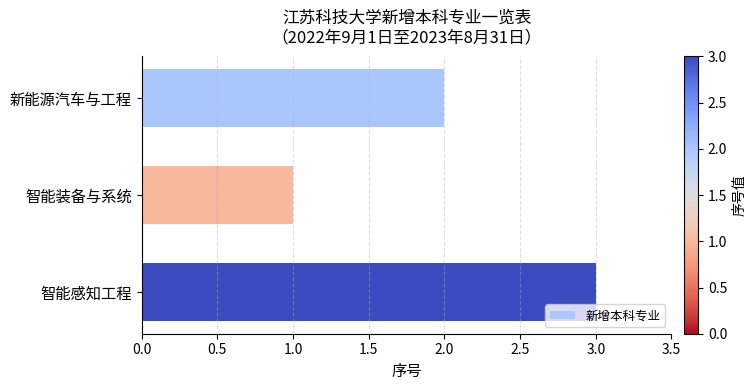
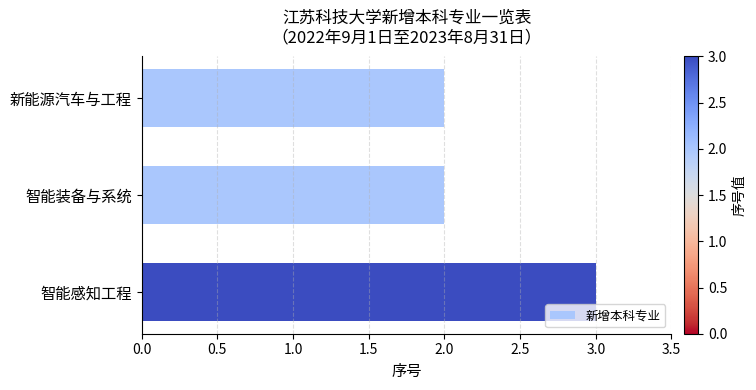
  {
    "新能源汽车与工程": 2,
-   "智能装备与系统": 1,
+   "智能装备与系统": 2,
    "智能感知工程": 3
  }
